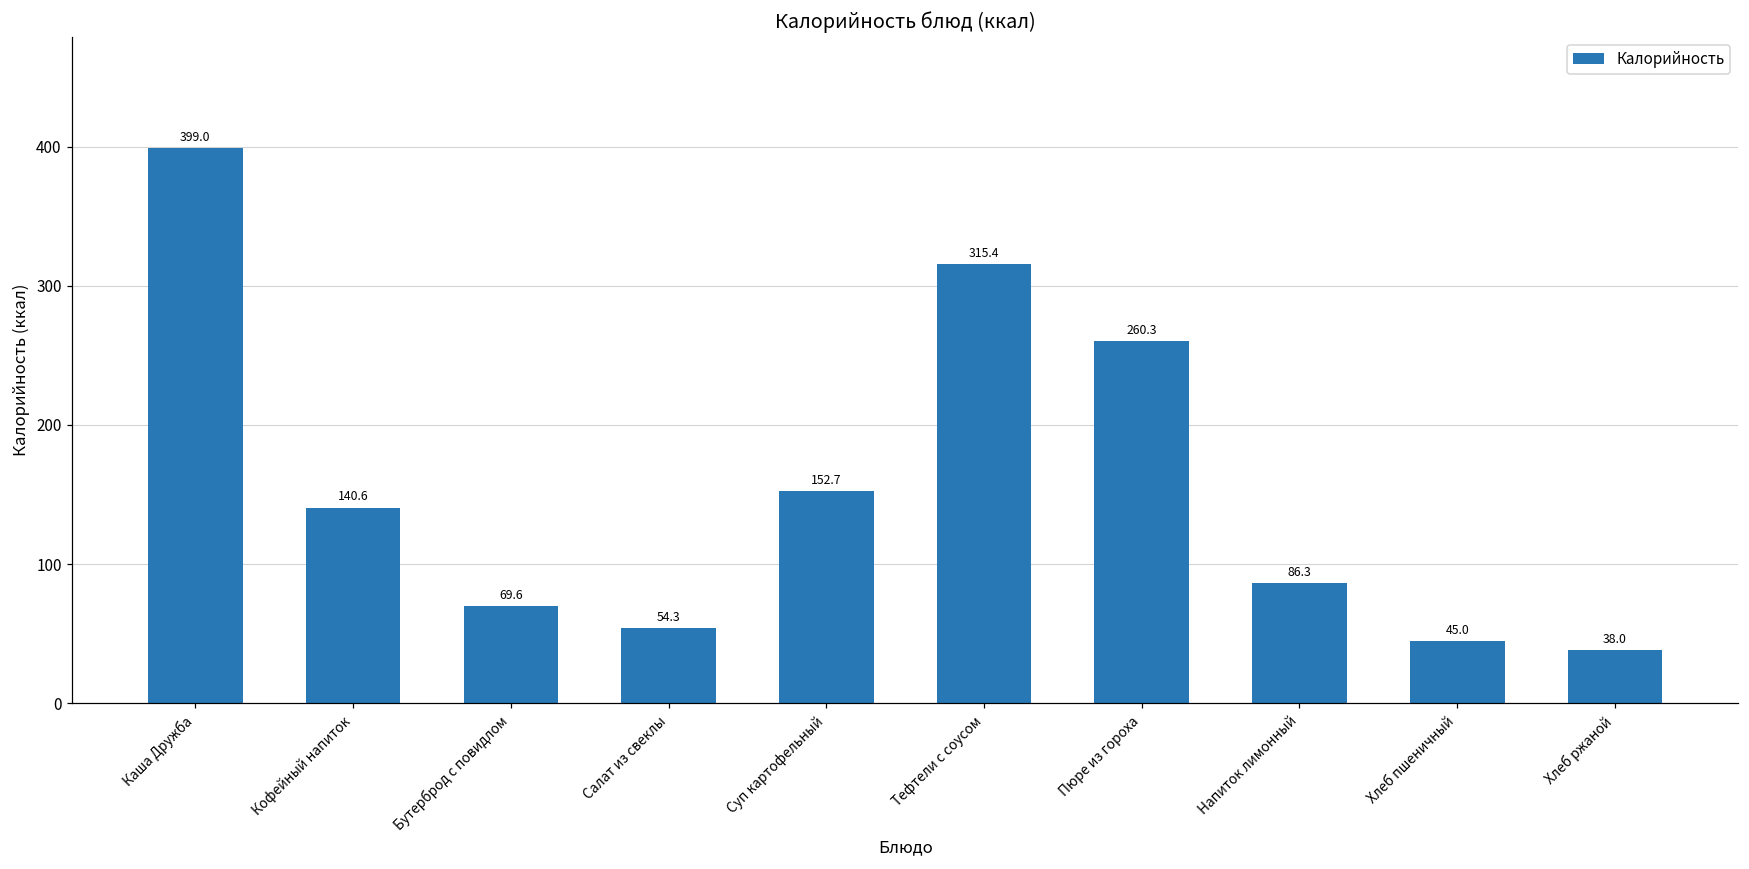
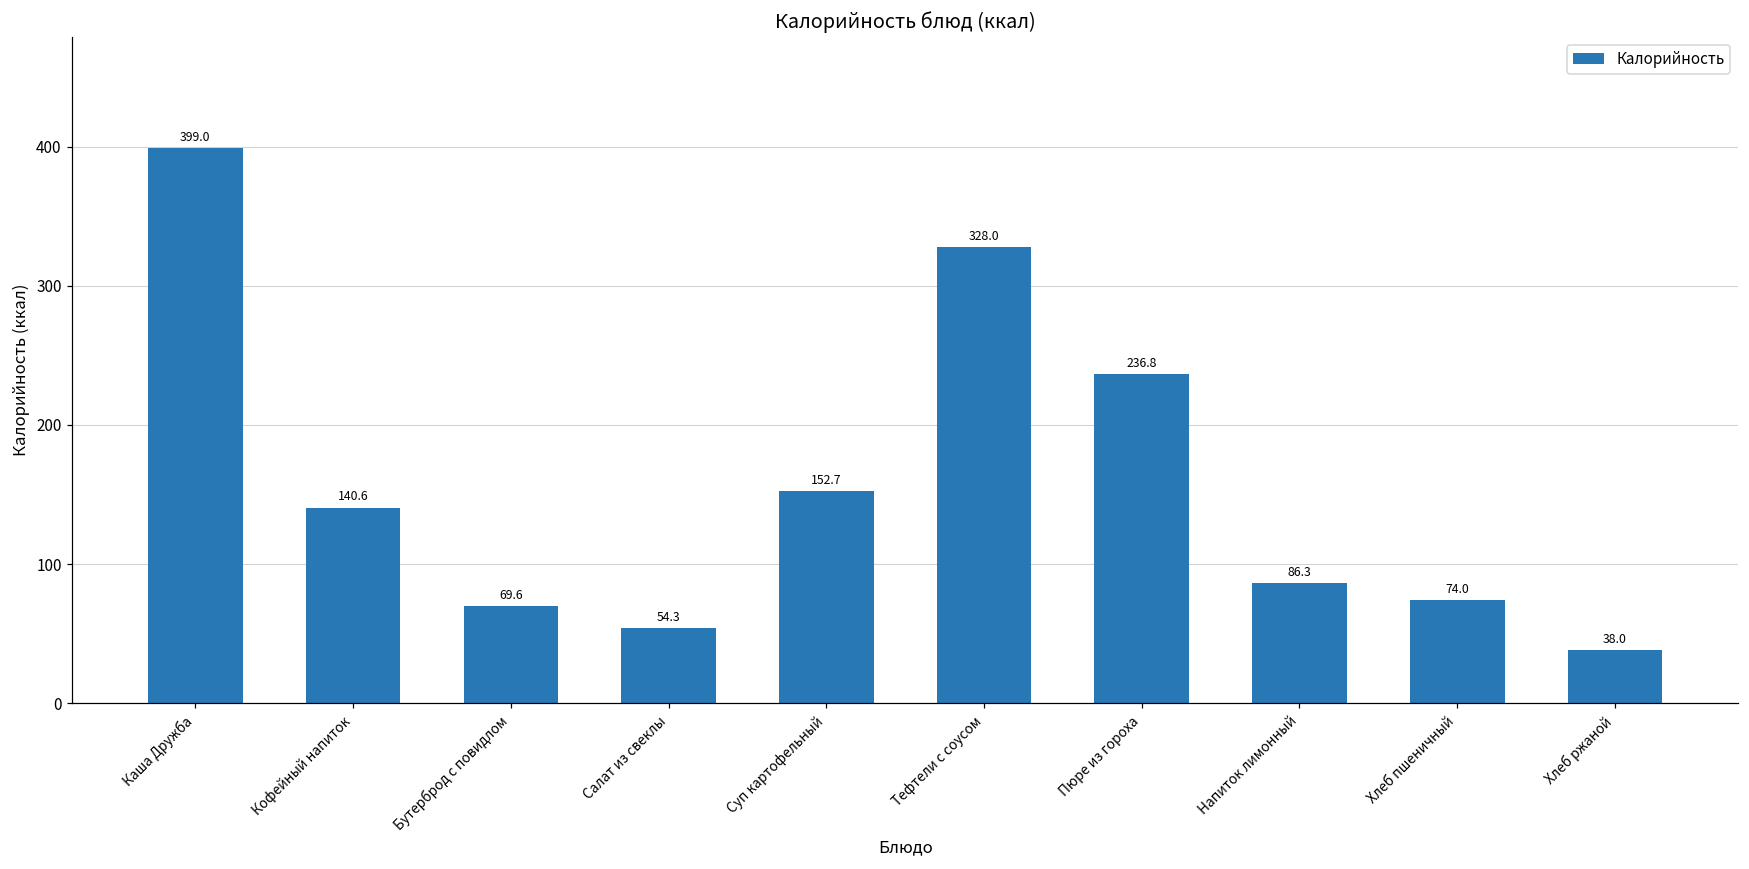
  {
    "Каша Дружба": 399.0,
    "Кофейный напиток": 140.6,
    "Бутерброд с повидлом": 69.6,
    "Салат из свеклы": 54.3,
    "Суп картофельный": 152.7,
-   "Тефтели с соусом": 315.4,
-   "Пюре из гороха": 260.3,
+   "Тефтели с соусом": 328.0,
+   "Пюре из гороха": 236.8,
    "Напиток лимонный": 86.3,
-   "Хлеб пшеничный": 45.0,
+   "Хлеб пшеничный": 74.0,
    "Хлеб ржаной": 38.0
  }
